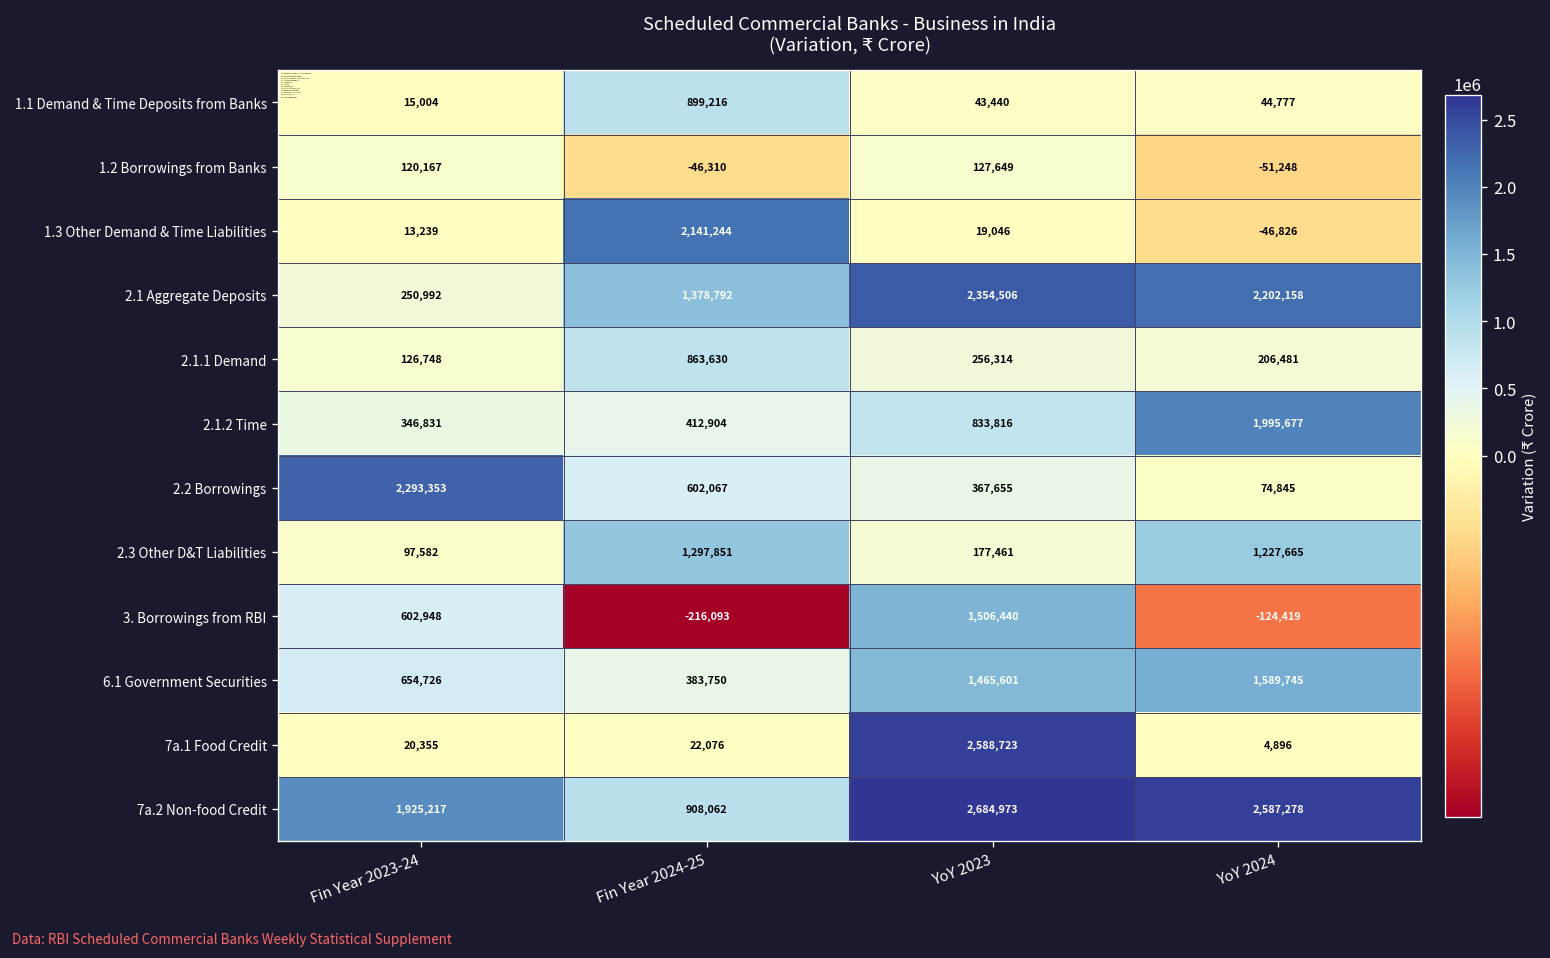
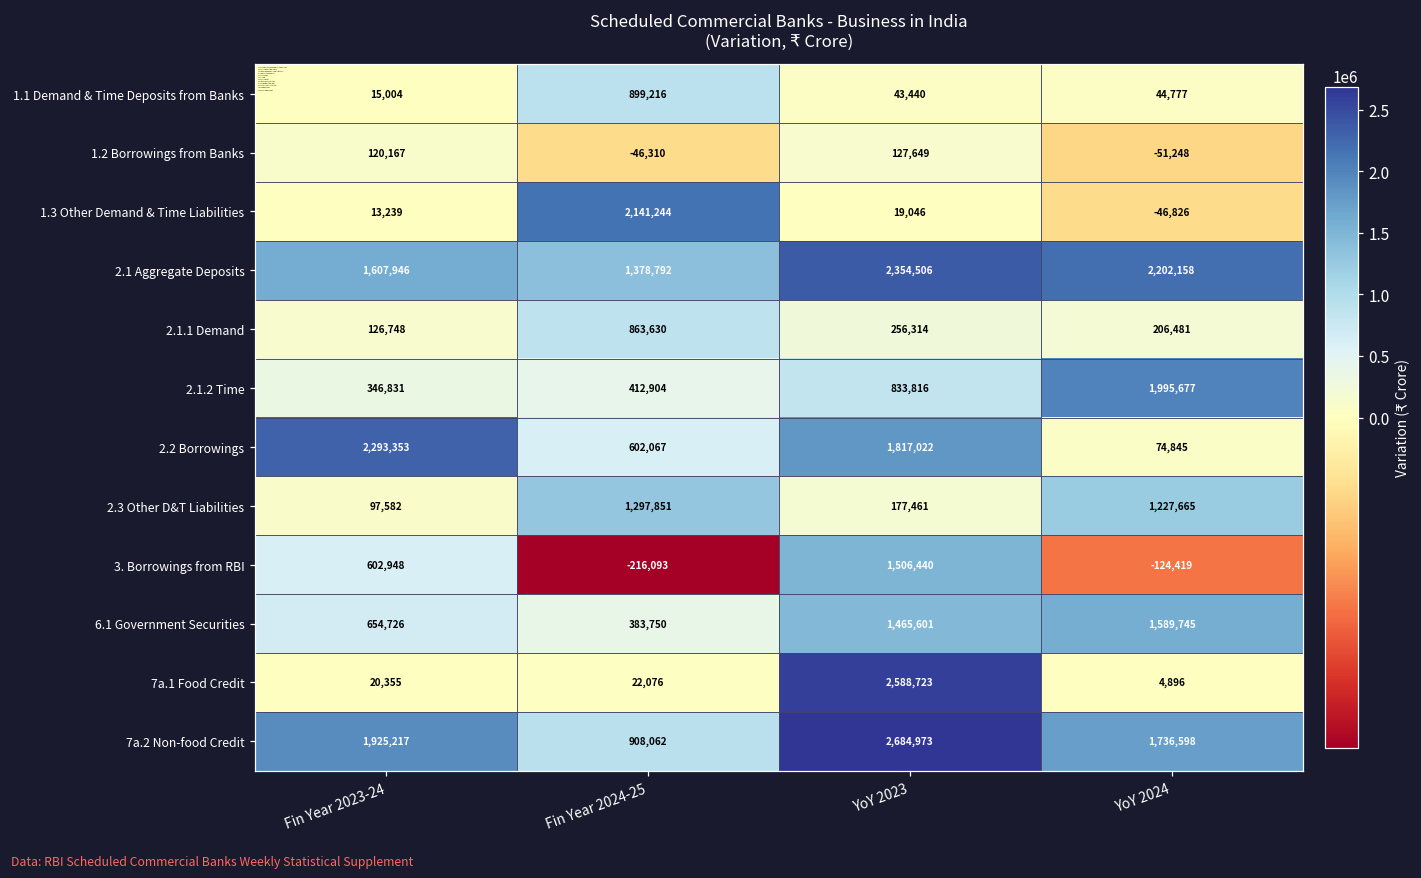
  {
    "1.1 Demand & Time Deposits from Banks": {
      "Fin Year 2023-24": "15,004",
      "Fin Year 2024-25": "899,216",
      "YoY 2023": "43,440",
      "YoY 2024": "44,777"
    },
    "1.2 Borrowings from Banks": {
      "Fin Year 2023-24": "120,167",
      "Fin Year 2024-25": "-46,310",
      "YoY 2023": "127,649",
      "YoY 2024": "-51,248"
    },
    "1.3 Other Demand & Time Liabilities": {
      "Fin Year 2023-24": "13,239",
      "Fin Year 2024-25": "2,141,244",
      "YoY 2023": "19,046",
      "YoY 2024": "-46,826"
    },
    "2.1 Aggregate Deposits": {
-     "Fin Year 2023-24": "250,992",
+     "Fin Year 2023-24": "1,607,946",
      "Fin Year 2024-25": "1,378,792",
      "YoY 2023": "2,354,506",
      "YoY 2024": "2,202,158"
    },
    "2.1.1 Demand": {
      "Fin Year 2023-24": "126,748",
      "Fin Year 2024-25": "863,630",
      "YoY 2023": "256,314",
      "YoY 2024": "206,481"
    },
    "2.1.2 Time": {
      "Fin Year 2023-24": "346,831",
      "Fin Year 2024-25": "412,904",
      "YoY 2023": "833,816",
      "YoY 2024": "1,995,677"
    },
    "2.2 Borrowings": {
      "Fin Year 2023-24": "2,293,353",
      "Fin Year 2024-25": "602,067",
-     "YoY 2023": "367,655",
+     "YoY 2023": "1,817,022",
      "YoY 2024": "74,845"
    },
    "2.3 Other D&T Liabilities": {
      "Fin Year 2023-24": "97,582",
      "Fin Year 2024-25": "1,297,851",
      "YoY 2023": "177,461",
      "YoY 2024": "1,227,665"
    },
    "3. Borrowings from RBI": {
      "Fin Year 2023-24": "602,948",
      "Fin Year 2024-25": "-216,093",
      "YoY 2023": "1,506,440",
      "YoY 2024": "-124,419"
    },
    "6.1 Government Securities": {
      "Fin Year 2023-24": "654,726",
      "Fin Year 2024-25": "383,750",
      "YoY 2023": "1,465,601",
      "YoY 2024": "1,589,745"
    },
    "7a.1 Food Credit": {
      "Fin Year 2023-24": "20,355",
      "Fin Year 2024-25": "22,076",
      "YoY 2023": "2,588,723",
      "YoY 2024": "4,896"
    },
    "7a.2 Non-food Credit": {
      "Fin Year 2023-24": "1,925,217",
      "Fin Year 2024-25": "908,062",
      "YoY 2023": "2,684,973",
-     "YoY 2024": "2,587,278"
+     "YoY 2024": "1,736,598"
    }
  }
